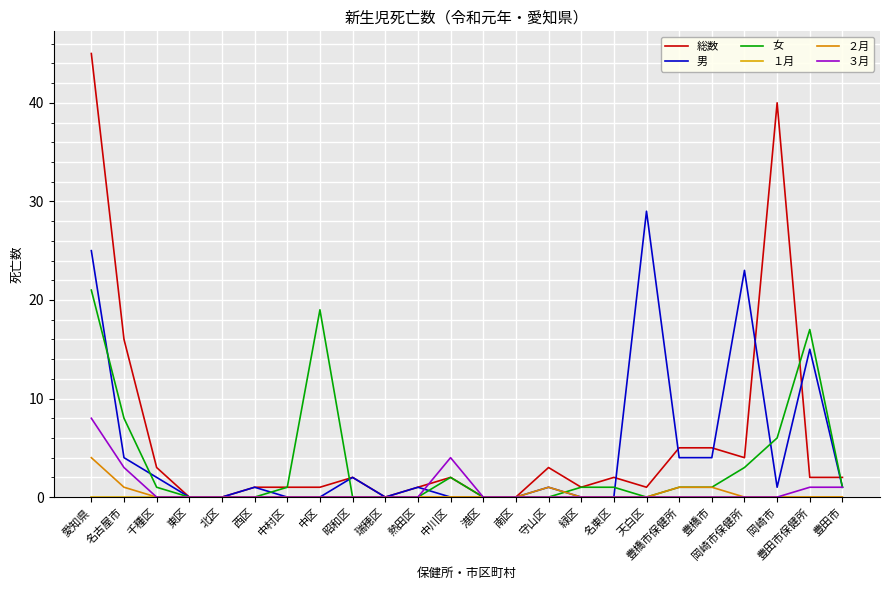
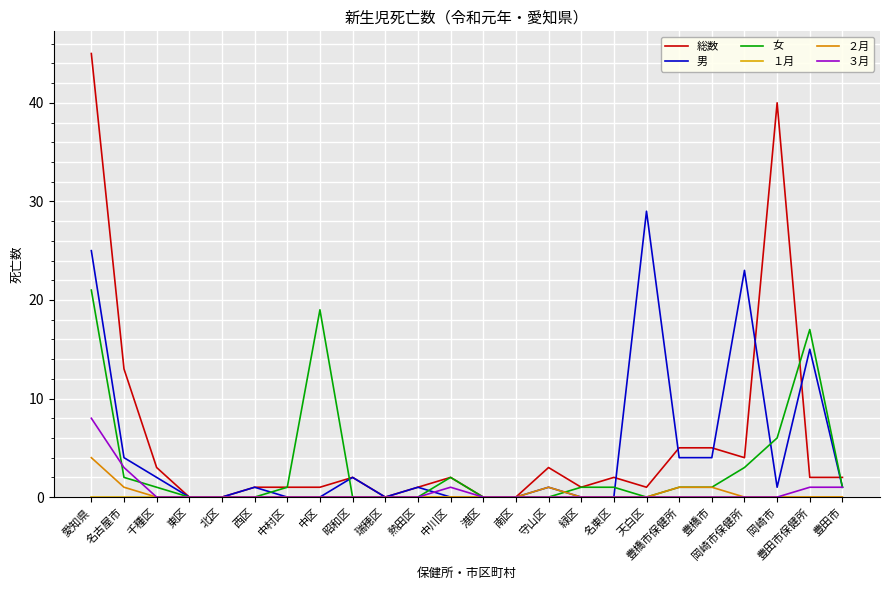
  {
    "総数": {
      "愛知県": 45,
-     "名古屋市": 16,
+     "名古屋市": 13,
      "千種区": 3,
      "中区": 1,
      "守山区": 3,
      "名東区": 2,
      "天白区": 1,
      "豊橋市保健所": 5,
      "豊橋市": 5,
      "岡崎市保健所": 4,
      "岡崎市": 40,
      "豊田市保健所": 2,
      "豊田市": 2
    },
    "男": {
      "愛知県": 25,
      "名古屋市": 4,
      "千種区": 2,
      "天白区": 29,
      "豊橋市保健所": 4,
      "豊橋市": 4,
      "岡崎市保健所": 23,
      "岡崎市": 1,
      "豊田市保健所": 15
    },
    "女": {
      "愛知県": 21,
-     "名古屋市": 8,
+     "名古屋市": 2,
      "千種区": 1,
      "中区": 19,
      "名東区": 1,
      "岡崎市保健所": 3,
      "岡崎市": 6,
      "豊田市保健所": 17
    },
    "３月": {
      "愛知県": 8,
      "名古屋市": 3,
-     "中川区": 4,
+     "中川区": 1,
      "豊田市保健所": 1
    }
  }
